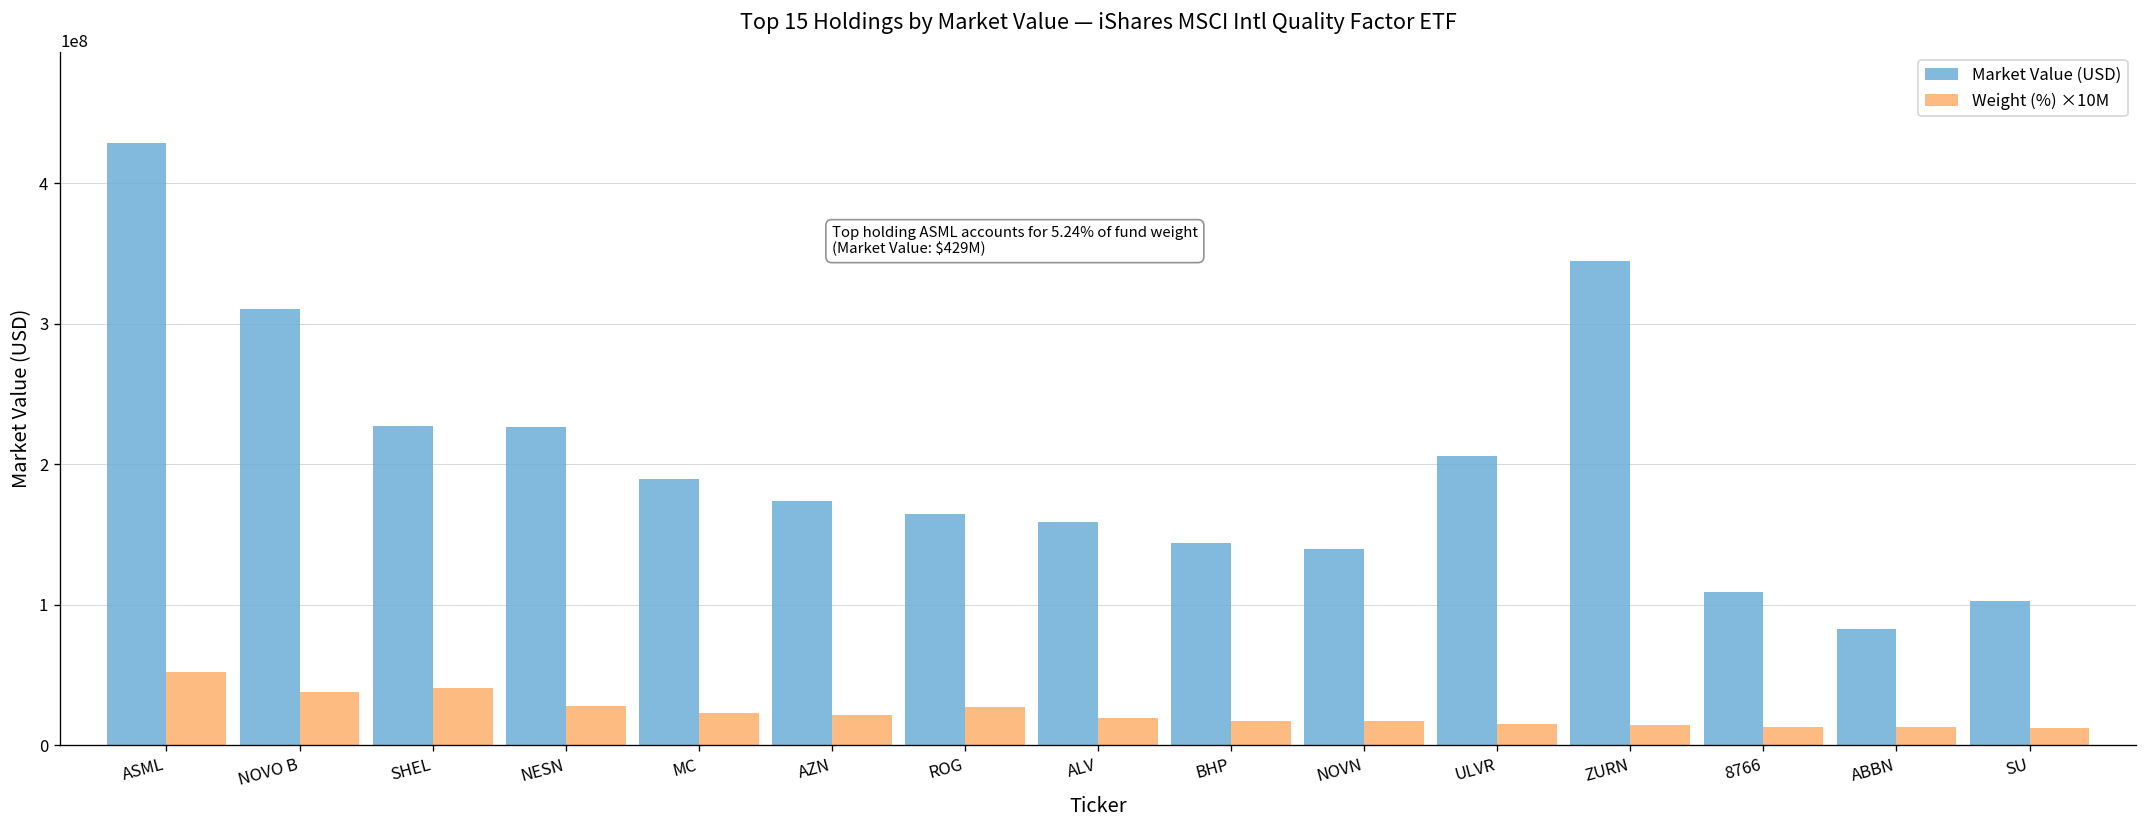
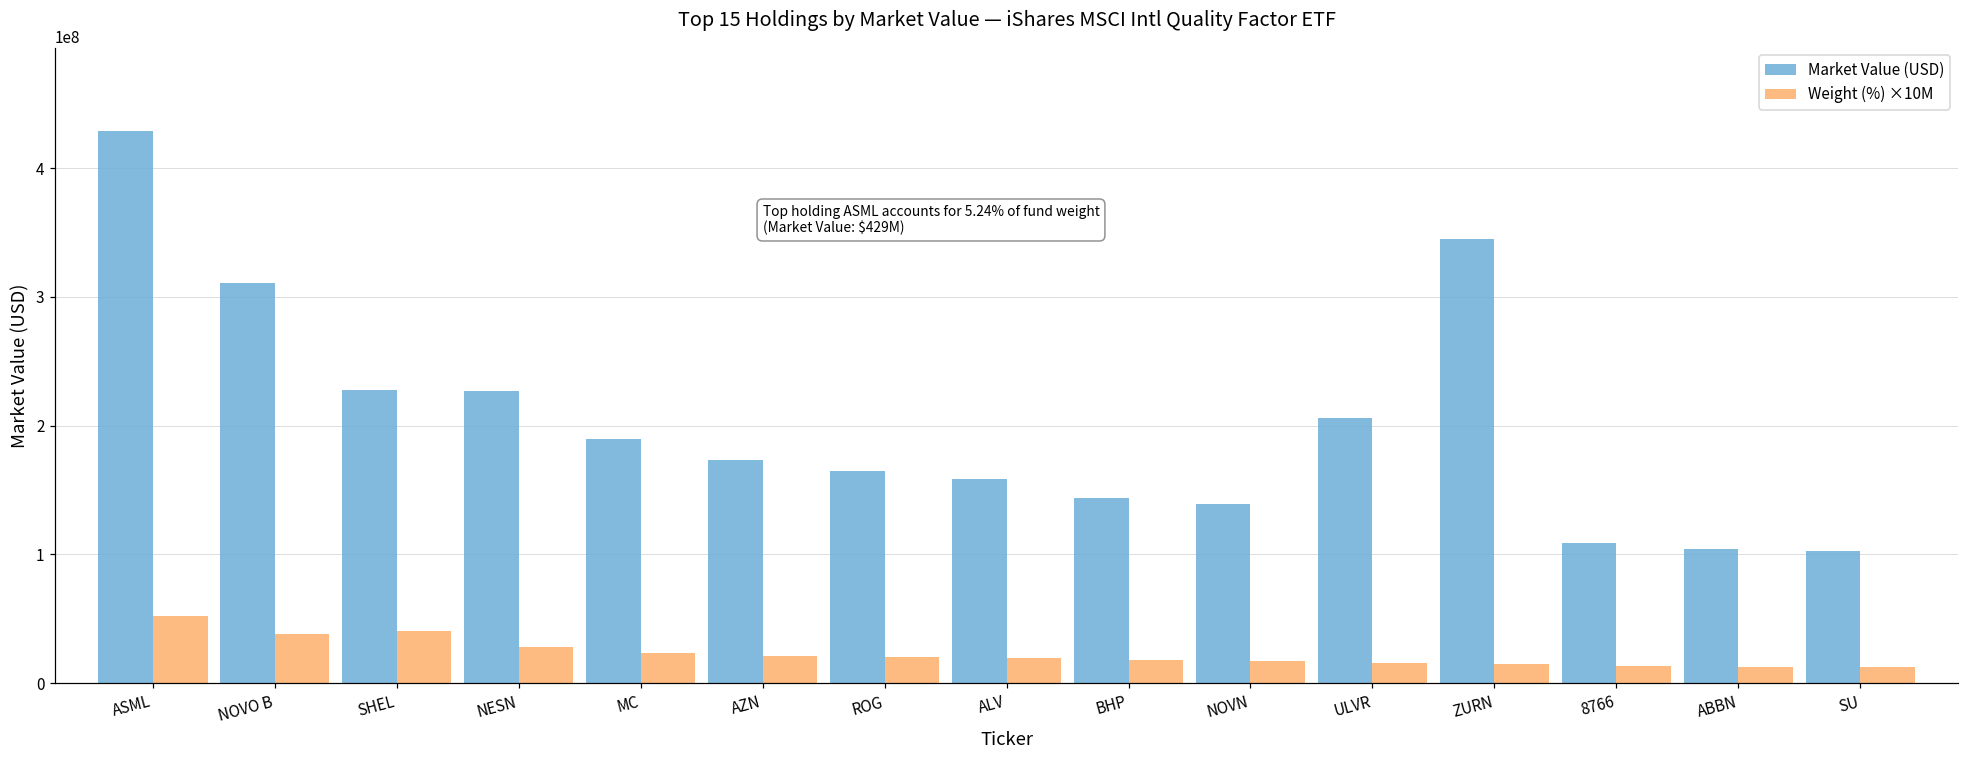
  {
    "Market Value (USD)": {
      "ASML": 429000000,
      "NOVO B": 311000000,
      "SHEL": 228000000,
      "NESN": 227000000,
      "MC": 190000000,
      "AZN": 174000000,
      "ROG": 165000000,
      "ALV": 159000000,
      "BHP": 144000000,
      "NOVN": 140000000,
      "ULVR": 206000000,
      "ZURN": 345000000,
      "8766": 109000000,
-     "ABBN": 83000000,
+     "ABBN": 104000000,
      "SU": 103000000
    },
    "Weight (%) ×10M": {
      "ASML": 52000000,
      "NOVO B": 38000000,
      "SHEL": 41000000,
      "NESN": 28000000,
      "MC": 23000000,
      "AZN": 21000000,
-     "ROG": 28000000,
+     "ROG": 20000000,
      "ALV": 19000000,
      "BHP": 18000000,
      "NOVN": 17000000,
      "ULVR": 15000000,
      "ZURN": 15000000,
      "8766": 13000000,
      "ABBN": 13000000,
      "SU": 13000000
    }
  }
